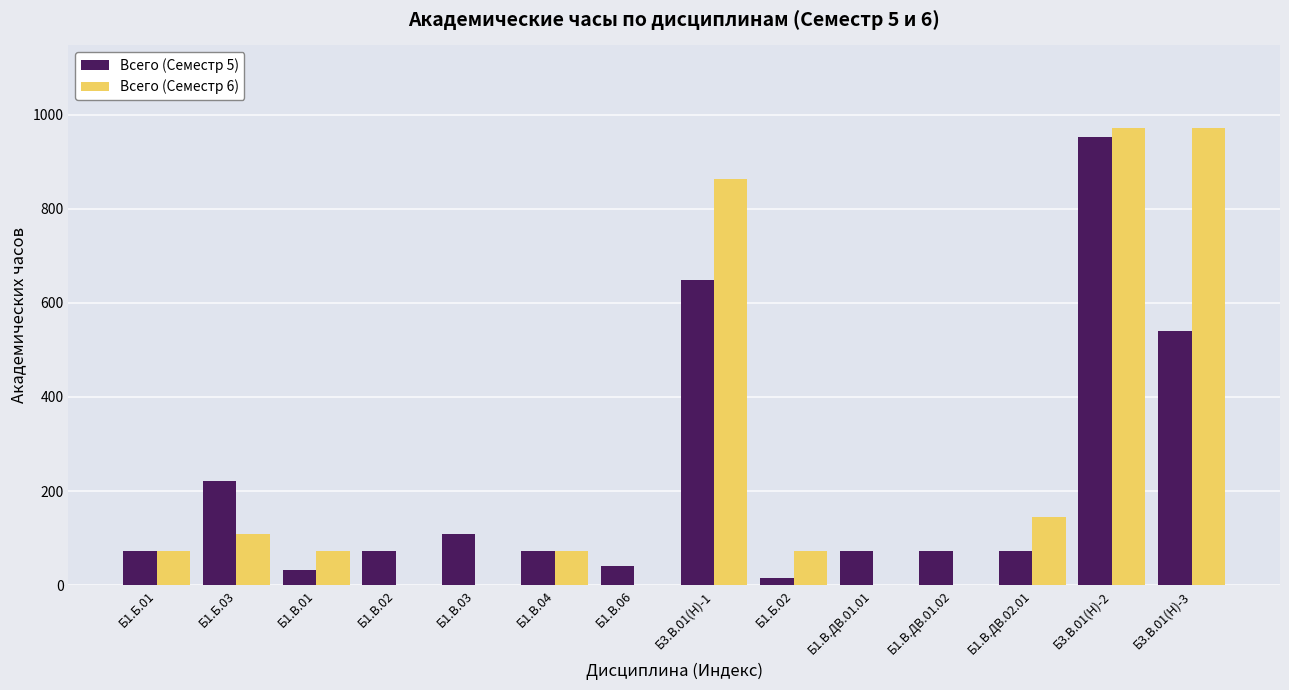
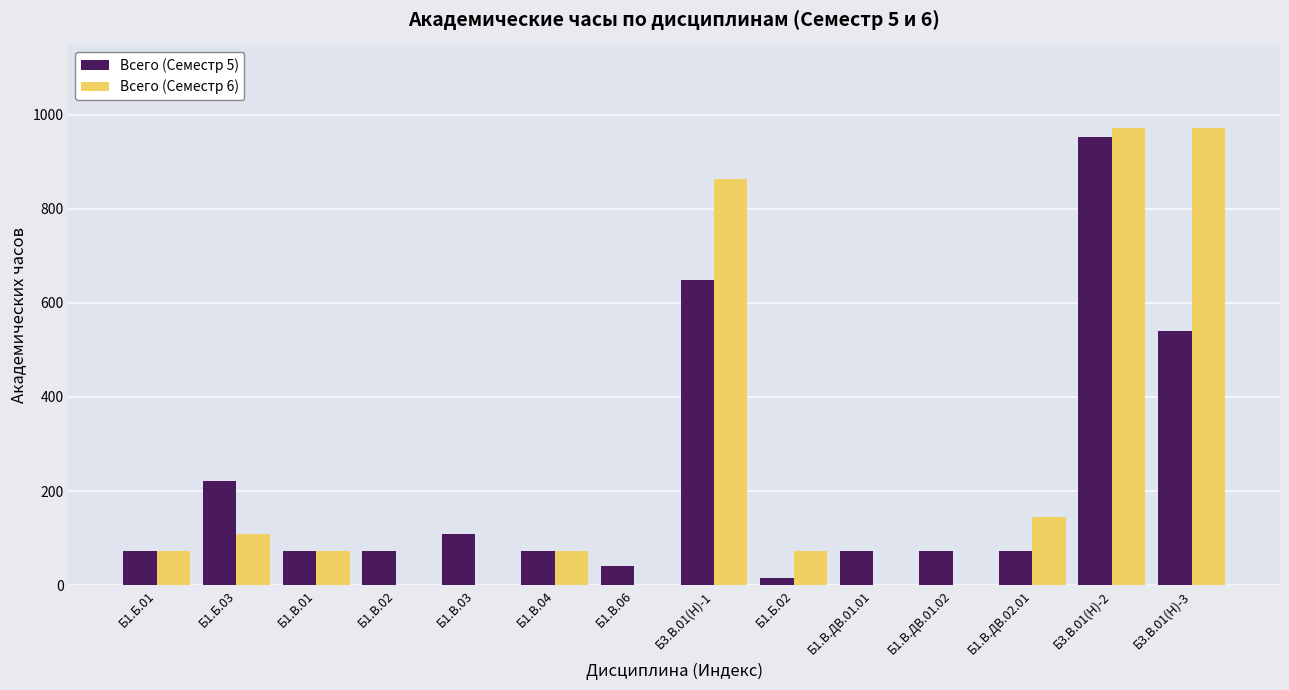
  {
    "Всего (Семестр 5)": {
      "Б1.Б.01": 70,
      "Б1.Б.03": 220,
-     "Б1.В.01": 30,
+     "Б1.В.01": 70,
      "Б1.В.02": 70,
      "Б1.В.03": 110,
      "Б1.В.04": 70,
      "Б1.В.06": 40,
      "Б3.В.01(Н)-1": 650,
      "Б1.Б.02": 20,
      "Б1.В.ДВ.01.01": 70,
      "Б1.В.ДВ.01.02": 70,
      "Б1.В.ДВ.02.01": 70,
      "Б3.В.01(Н)-2": 950,
      "Б3.В.01(Н)-3": 540
    },
    "Всего (Семестр 6)": {
      "Б1.Б.01": 70,
      "Б1.Б.03": 110,
      "Б1.В.01": 70,
      "Б1.В.02": 0,
      "Б1.В.03": 0,
      "Б1.В.04": 70,
      "Б1.В.06": 0,
      "Б3.В.01(Н)-1": 860,
      "Б1.Б.02": 70,
      "Б1.В.ДВ.01.01": 0,
      "Б1.В.ДВ.01.02": 0,
      "Б1.В.ДВ.02.01": 140,
      "Б3.В.01(Н)-2": 970,
      "Б3.В.01(Н)-3": 970
    }
  }
